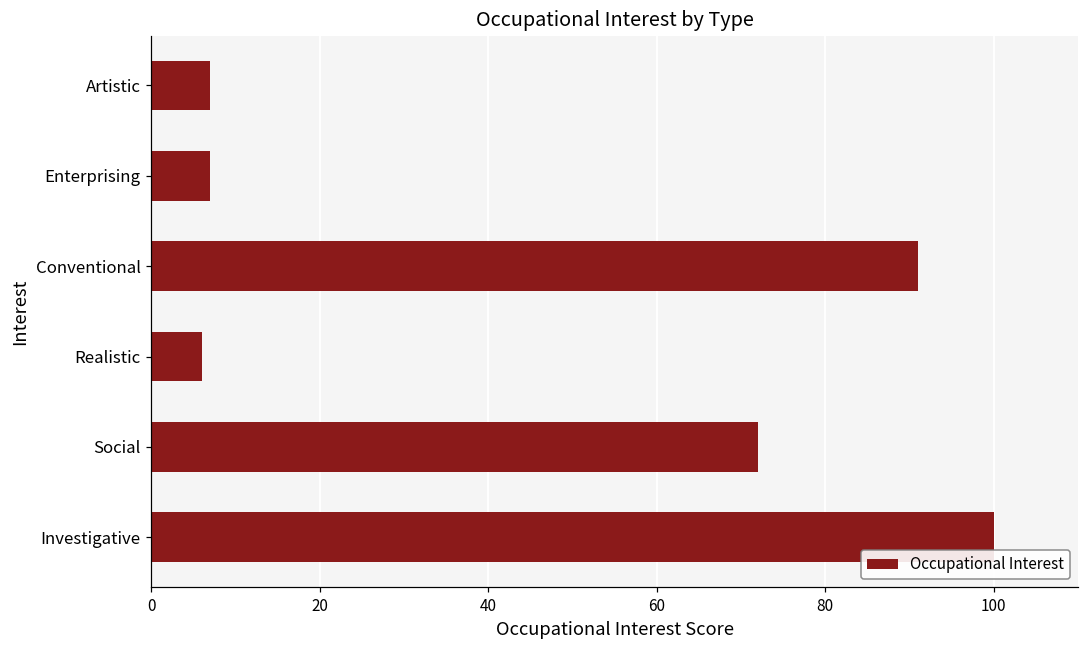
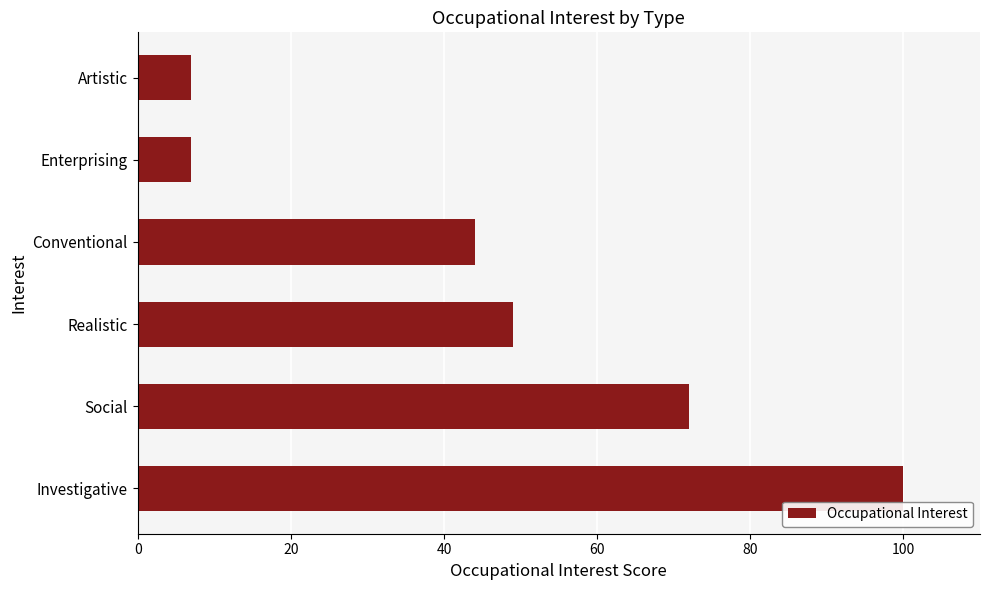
  {
    "Artistic": 7,
    "Enterprising": 7,
-   "Conventional": 91,
-   "Realistic": 6,
+   "Conventional": 44,
+   "Realistic": 49,
    "Social": 72,
    "Investigative": 100
  }
